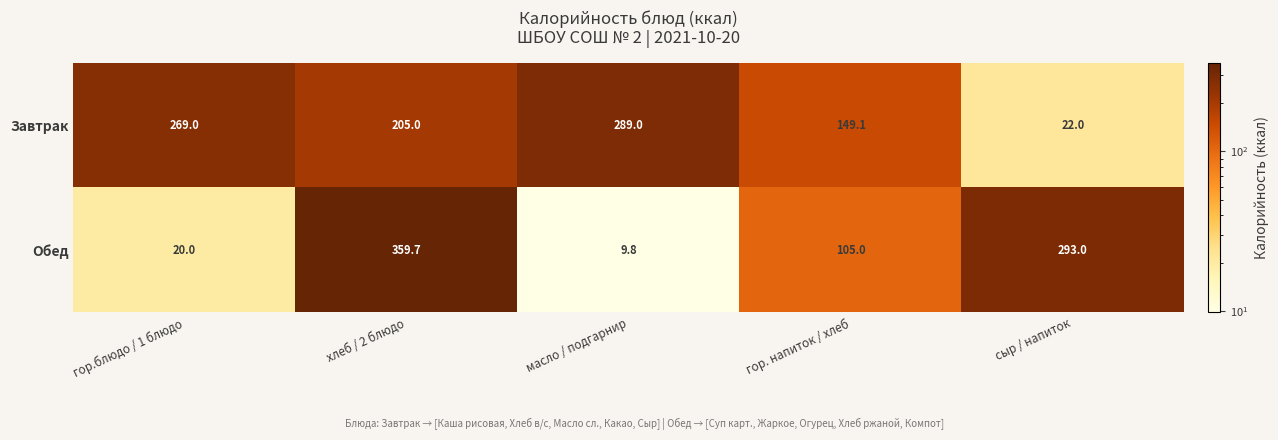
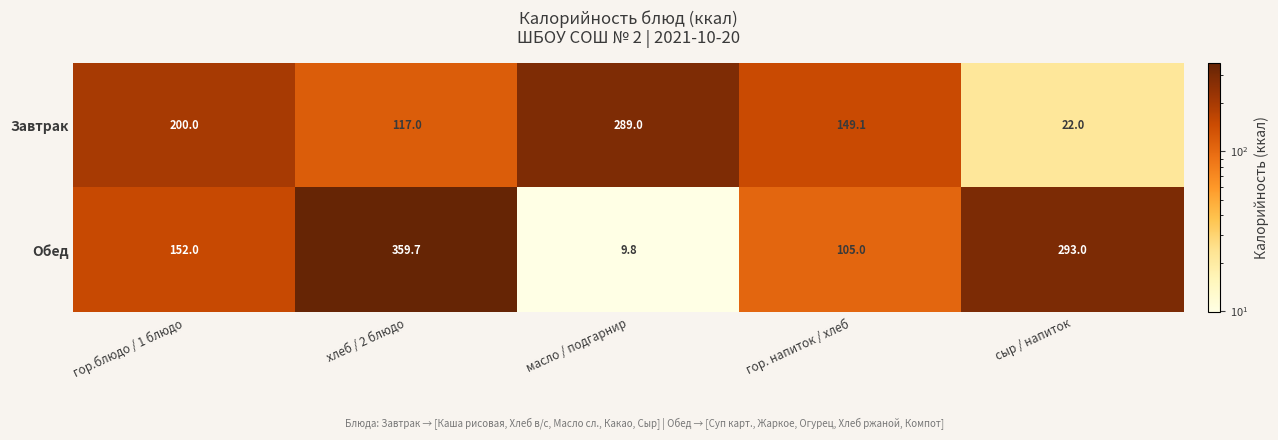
  {
    "Завтрак": {
-     "гор.блюдо / 1 блюдо": 269.0,
-     "хлеб / 2 блюдо": 205.0,
+     "гор.блюдо / 1 блюдо": 200.0,
+     "хлеб / 2 блюдо": 117.0,
      "масло / подгарнир": 289.0,
      "гор. напиток / хлеб": 149.1,
      "сыр / напиток": 22.0
    },
    "Обед": {
-     "гор.блюдо / 1 блюдо": 20.0,
+     "гор.блюдо / 1 блюдо": 152.0,
      "хлеб / 2 блюдо": 359.7,
      "масло / подгарнир": 9.8,
      "гор. напиток / хлеб": 105.0,
      "сыр / напиток": 293.0
    }
  }
